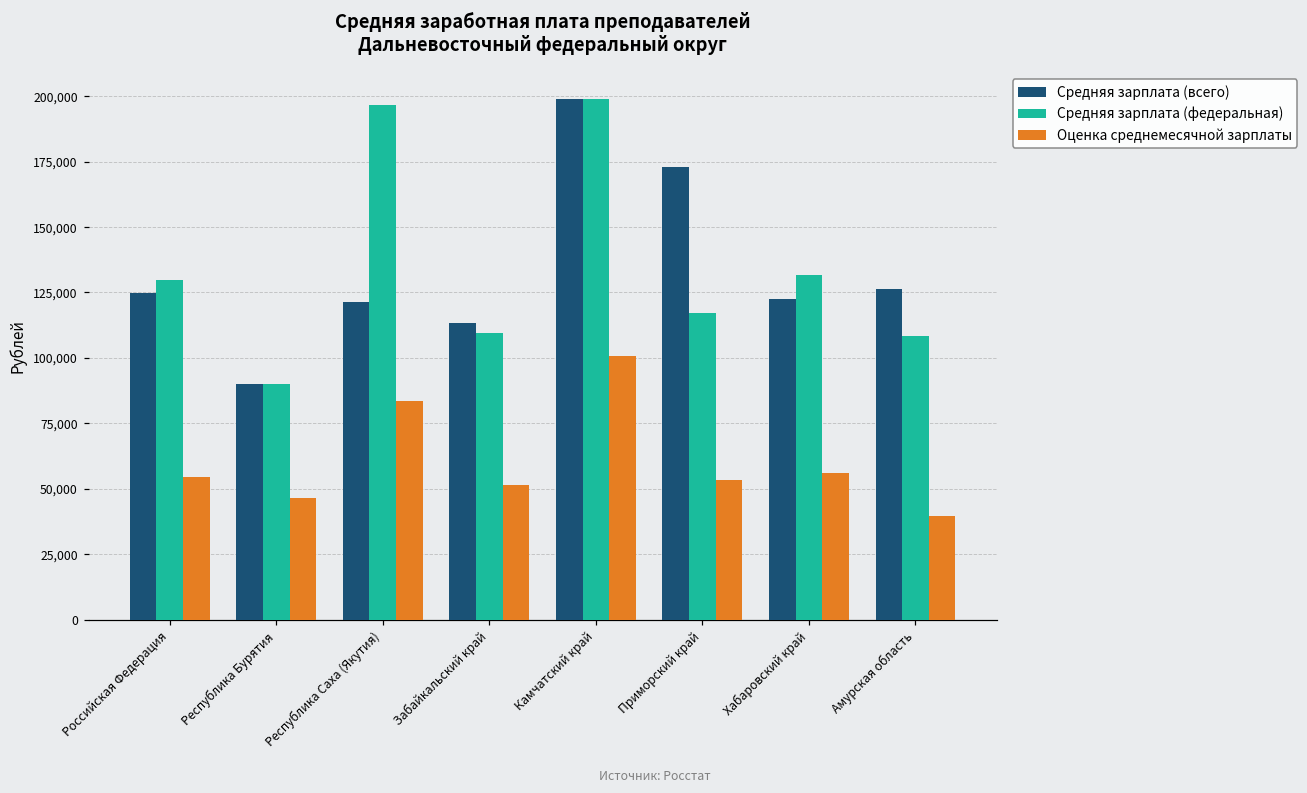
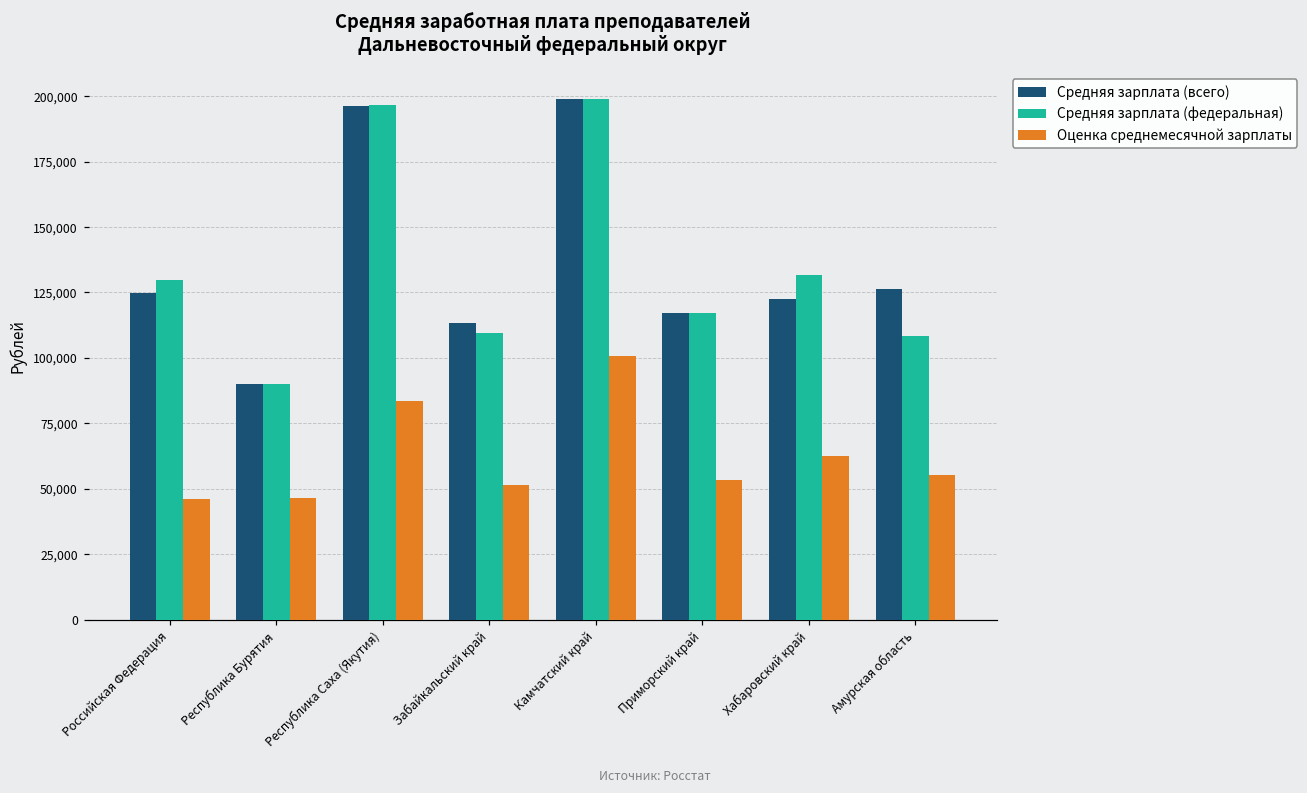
  {
    "Средняя зарплата (всего)": {
      "Российская Федерация": "125,000",
      "Республика Бурятия": "90,000",
-     "Республика Саха (Якутия)": "121,000",
+     "Республика Саха (Якутия)": "196,000",
      "Забайкальский край": "113,000",
      "Камчатский край": "199,000",
-     "Приморский край": "173,000",
+     "Приморский край": "117,000",
      "Хабаровский край": "122,000",
      "Амурская область": "126,000"
    },
    "Средняя зарплата (федеральная)": {
      "Российская Федерация": "130,000",
      "Республика Бурятия": "90,000",
      "Республика Саха (Якутия)": "197,000",
      "Забайкальский край": "110,000",
      "Камчатский край": "199,000",
      "Приморский край": "117,000",
      "Хабаровский край": "132,000",
      "Амурская область": "108,000"
    },
    "Оценка среднемесячной зарплаты": {
-     "Российская Федерация": "54,000",
+     "Российская Федерация": "46,000",
      "Республика Бурятия": "47,000",
      "Республика Саха (Якутия)": "84,000",
      "Забайкальский край": "51,000",
      "Камчатский край": "101,000",
      "Приморский край": "53,000",
-     "Хабаровский край": "56,000",
-     "Амурская область": "40,000"
+     "Хабаровский край": "62,000",
+     "Амурская область": "55,000"
    }
  }
